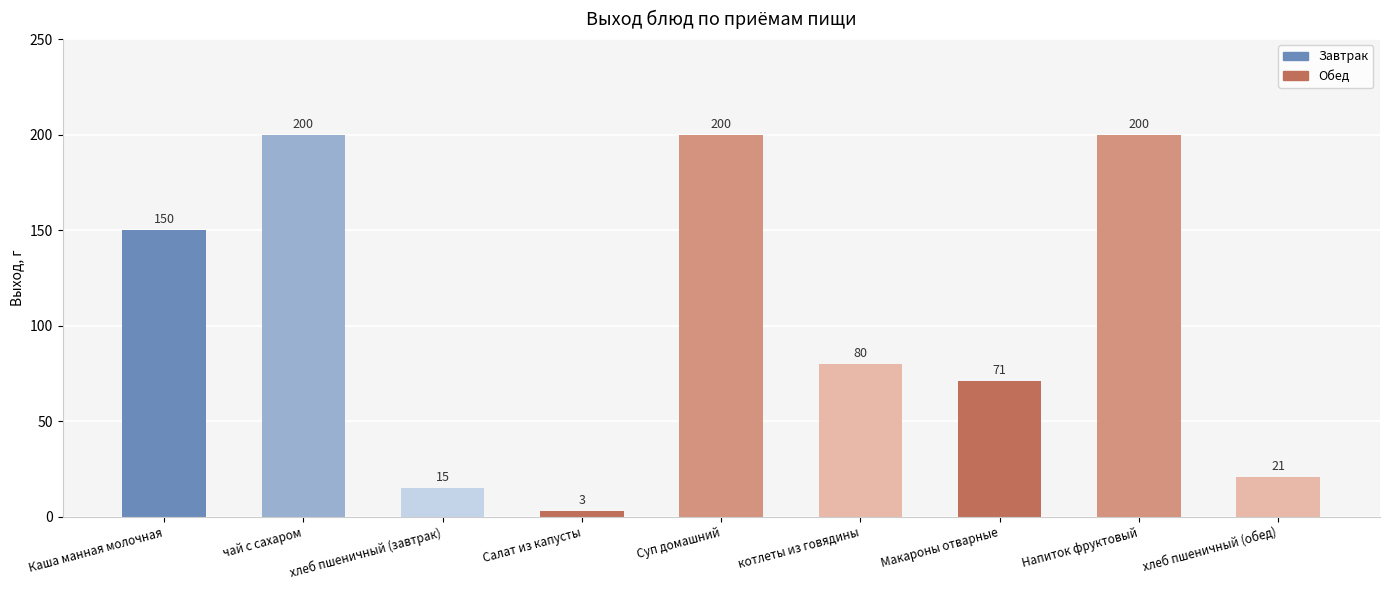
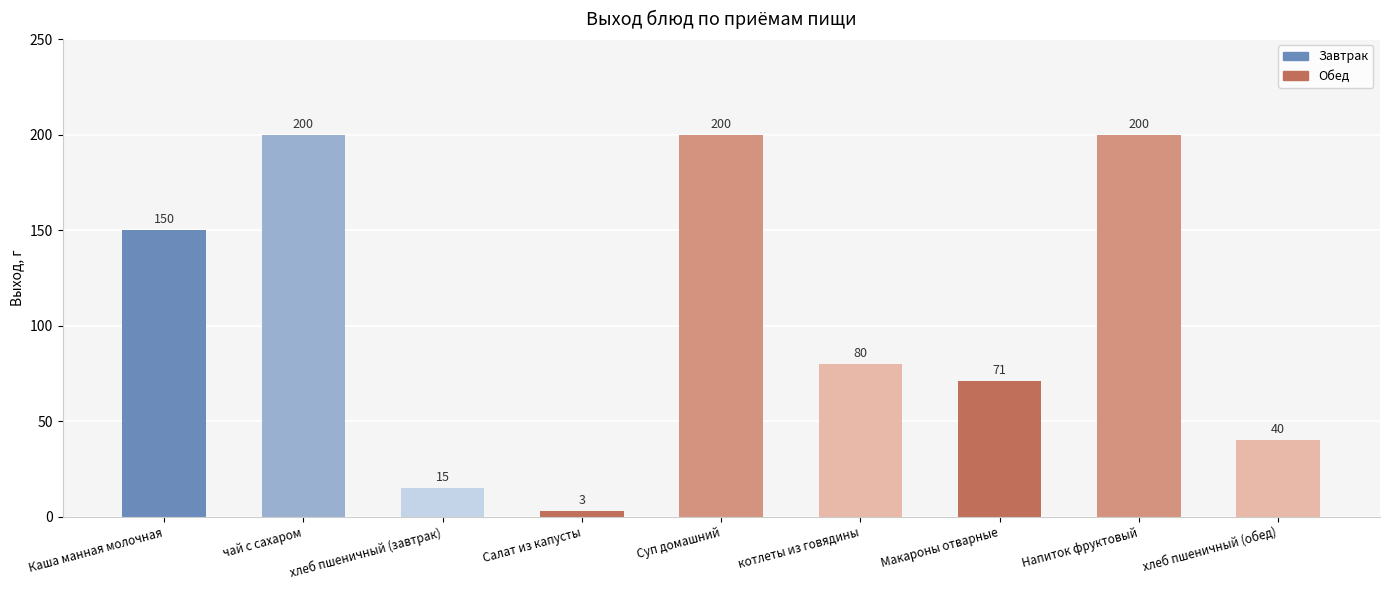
  {
    "Каша манная молочная": 150,
    "чай с сахаром": 200,
    "хлеб пшеничный (завтрак)": 15,
    "Салат из капусты": 3,
    "Суп домашний": 200,
    "котлеты из говядины": 80,
    "Макароны отварные": 71,
    "Напиток фруктовый": 200,
-   "хлеб пшеничный (обед)": 21
+   "хлеб пшеничный (обед)": 40
  }
